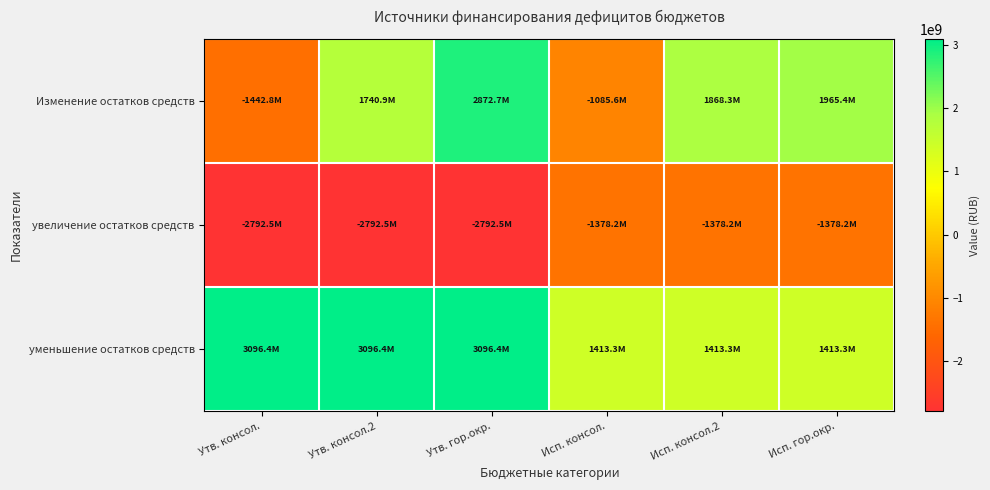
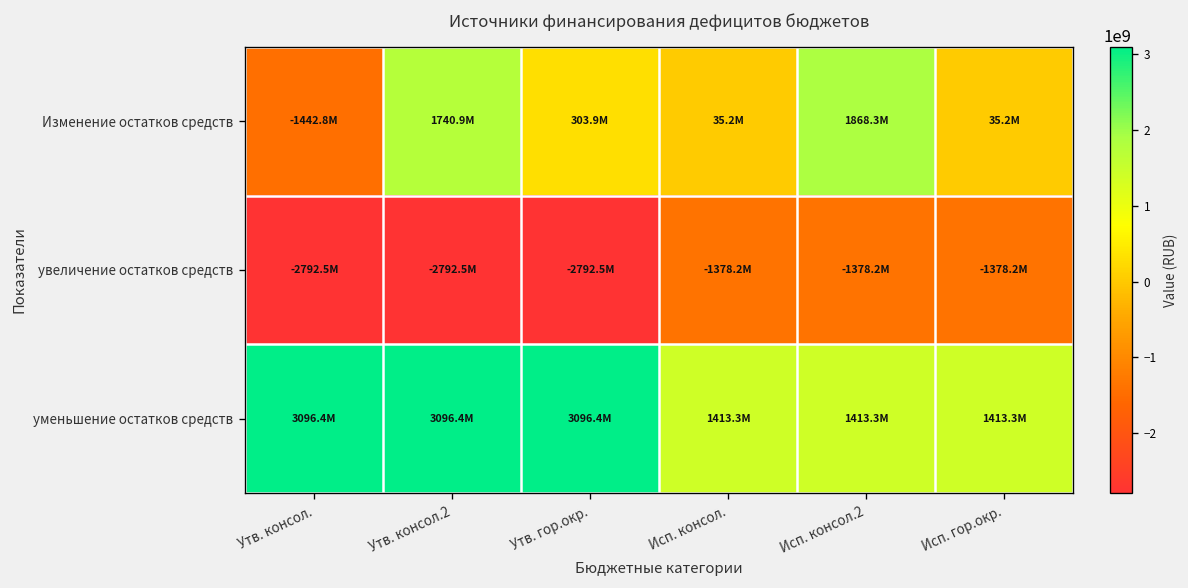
  {
    "Изменение остатков средств": {
      "Утв. консол.": "-1442.8M",
      "Утв. консол.2": "1740.9M",
-     "Утв. гор.окр.": "2872.7M",
-     "Исп. консол.": "-1085.6M",
+     "Утв. гор.окр.": "303.9M",
+     "Исп. консол.": "35.2M",
      "Исп. консол.2": "1868.3M",
-     "Исп. гор.окр.": "1965.4M"
+     "Исп. гор.окр.": "35.2M"
    },
    "увеличение остатков средств": {
      "Утв. консол.": "-2792.5M",
      "Утв. консол.2": "-2792.5M",
      "Утв. гор.окр.": "-2792.5M",
      "Исп. консол.": "-1378.2M",
      "Исп. консол.2": "-1378.2M",
      "Исп. гор.окр.": "-1378.2M"
    },
    "уменьшение остатков средств": {
      "Утв. консол.": "3096.4M",
      "Утв. консол.2": "3096.4M",
      "Утв. гор.окр.": "3096.4M",
      "Исп. консол.": "1413.3M",
      "Исп. консол.2": "1413.3M",
      "Исп. гор.окр.": "1413.3M"
    }
  }
